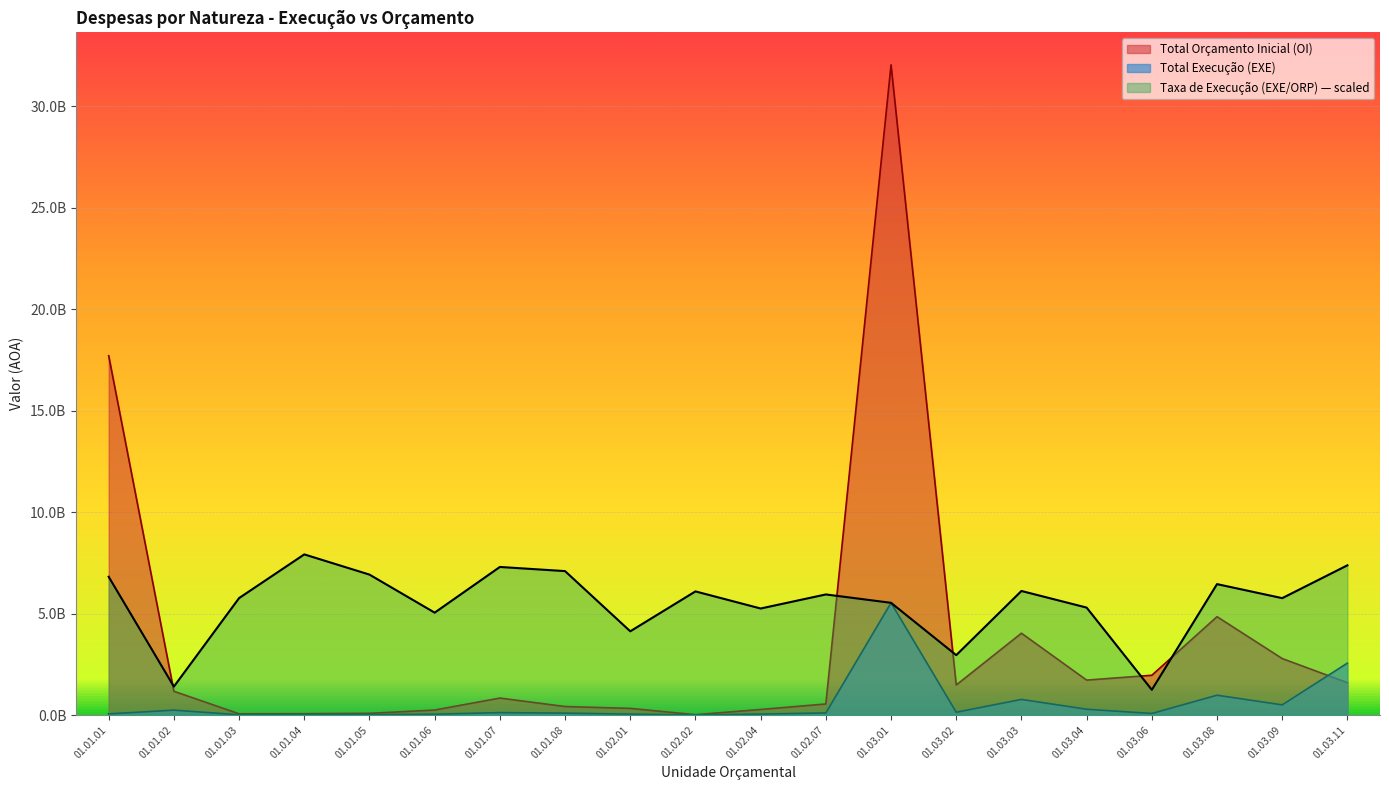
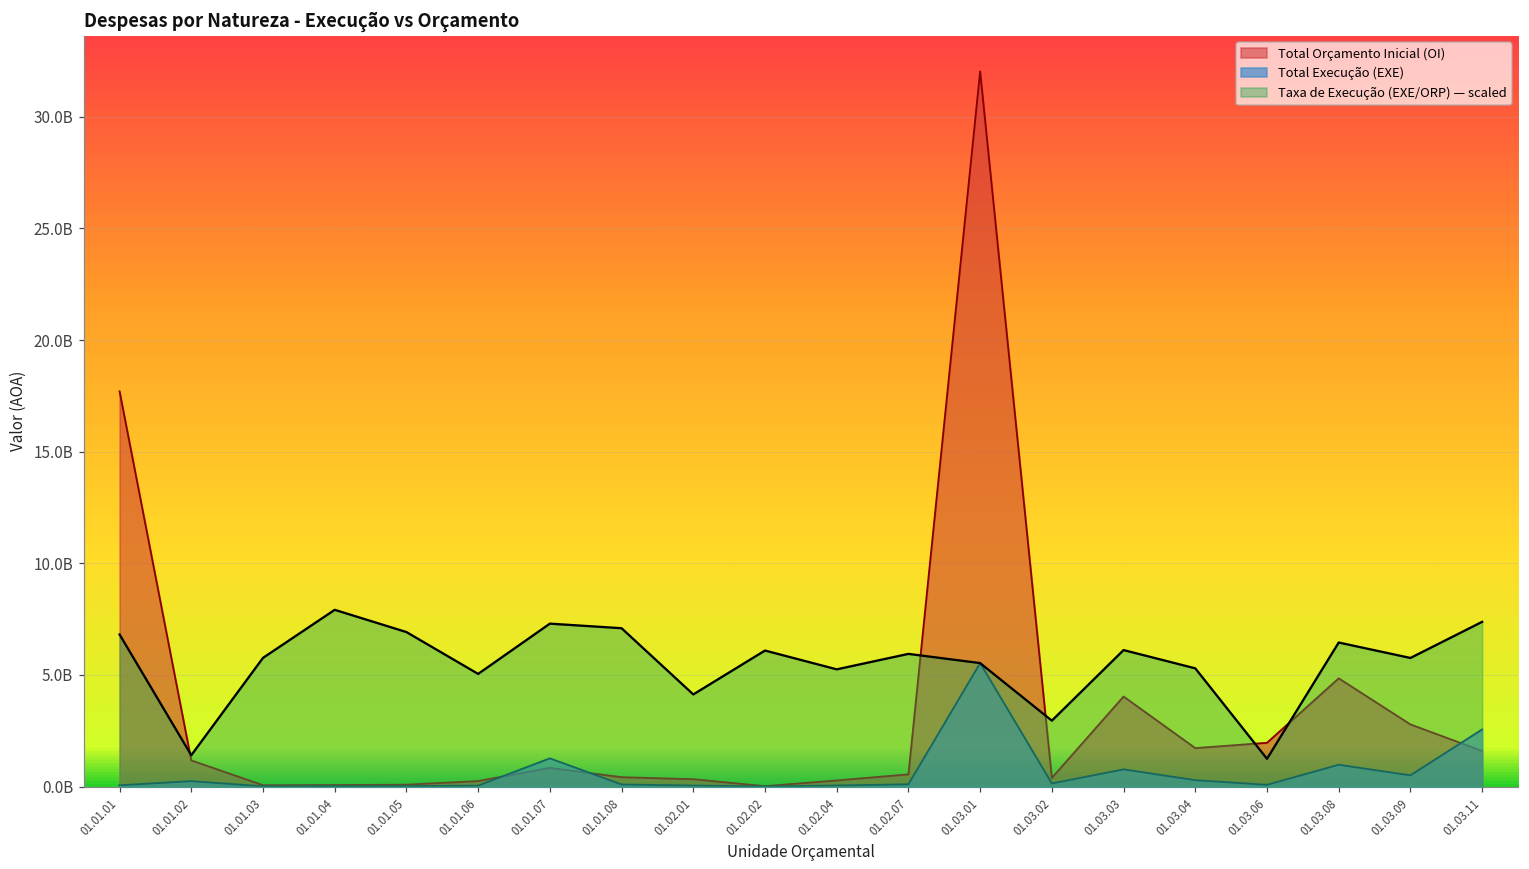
  {
    "Total Orçamento Inicial (OI)": {
      "01.01.01": 17700000000,
      "01.01.02": 1200000000,
      "01.01.06": 200000000,
      "01.01.07": 800000000,
      "01.01.08": 400000000,
      "01.02.01": 300000000,
      "01.02.04": 300000000,
      "01.02.07": 500000000,
      "01.03.01": 32000000000,
-     "01.03.02": 1500000000,
+     "01.03.02": 400000000,
      "01.03.03": 4000000000,
      "01.03.04": 1700000000,
      "01.03.06": 2000000000,
      "01.03.08": 4800000000,
      "01.03.09": 2800000000,
      "01.03.11": 1600000000
    },
    "Total Execução (EXE)": {
      "01.01.01": 100000000,
      "01.01.02": 200000000,
      "01.01.06": 0,
-     "01.01.07": 100000000,
+     "01.01.07": 1300000000,
      "01.01.08": 100000000,
      "01.02.01": 0,
      "01.02.04": 0,
      "01.02.07": 100000000,
      "01.03.02": 100000000,
      "01.03.03": 800000000,
      "01.03.04": 300000000,
      "01.03.06": 100000000,
      "01.03.08": 1000000000,
      "01.03.09": 500000000,
      "01.03.11": 2600000000
    },
    "Taxa de Execução (EXE/ORP) — scaled": {
      "01.01.01": 6800000000,
      "01.01.02": 1400000000,
      "01.01.03": 5800000000,
      "01.01.04": 7900000000,
      "01.01.05": 6900000000,
      "01.01.06": 5000000000,
      "01.01.07": 7300000000,
      "01.01.08": 7100000000,
      "01.02.01": 4100000000,
      "01.02.02": 6100000000,
      "01.02.04": 5200000000,
      "01.02.07": 5900000000,
      "01.03.02": 3000000000,
      "01.03.03": 6100000000,
      "01.03.04": 5300000000,
      "01.03.06": 1200000000,
      "01.03.08": 6500000000,
      "01.03.09": 5800000000,
      "01.03.11": 7400000000
    }
  }
